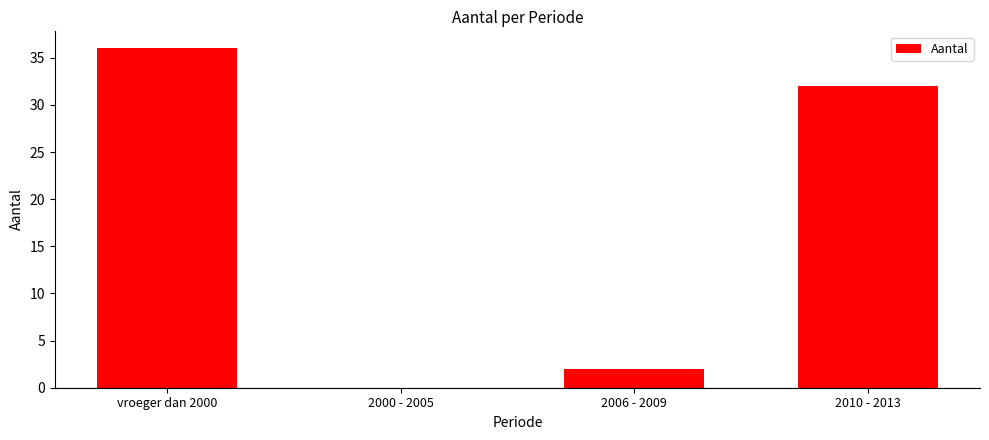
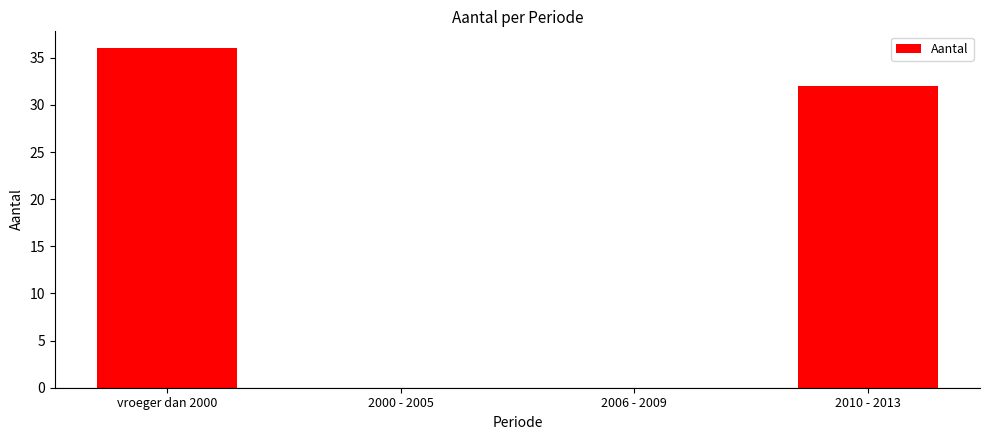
  {
    "vroeger dan 2000": 36,
    "2000 - 2005": 0,
-   "2006 - 2009": 2,
+   "2006 - 2009": 0,
    "2010 - 2013": 32
  }
